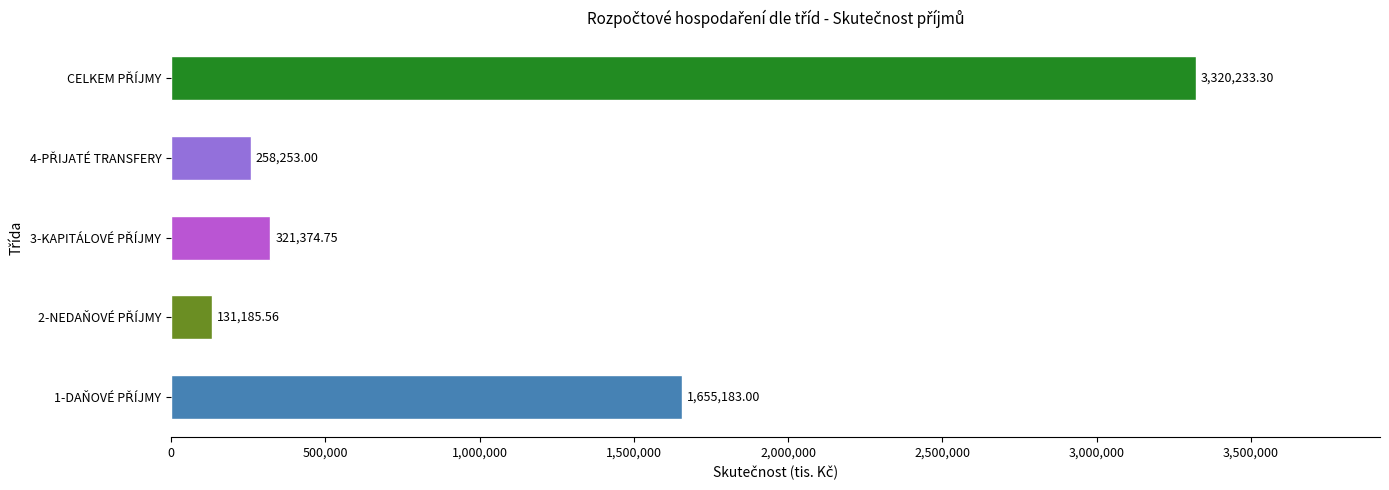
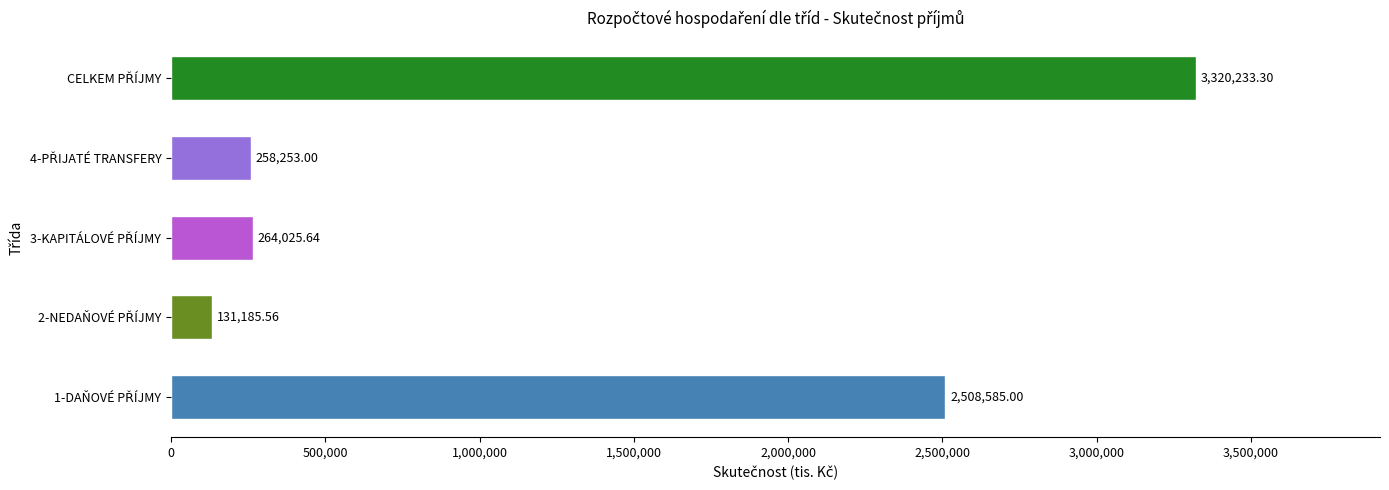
  {
    "CELKEM PŘÍJMY": "3,320,233.30",
    "4-PŘIJATÉ TRANSFERY": "258,253.00",
-   "3-KAPITÁLOVÉ PŘÍJMY": "321,374.75",
+   "3-KAPITÁLOVÉ PŘÍJMY": "264,025.64",
    "2-NEDAŇOVÉ PŘÍJMY": "131,185.56",
-   "1-DAŇOVÉ PŘÍJMY": "1,655,183.00"
+   "1-DAŇOVÉ PŘÍJMY": "2,508,585.00"
  }
